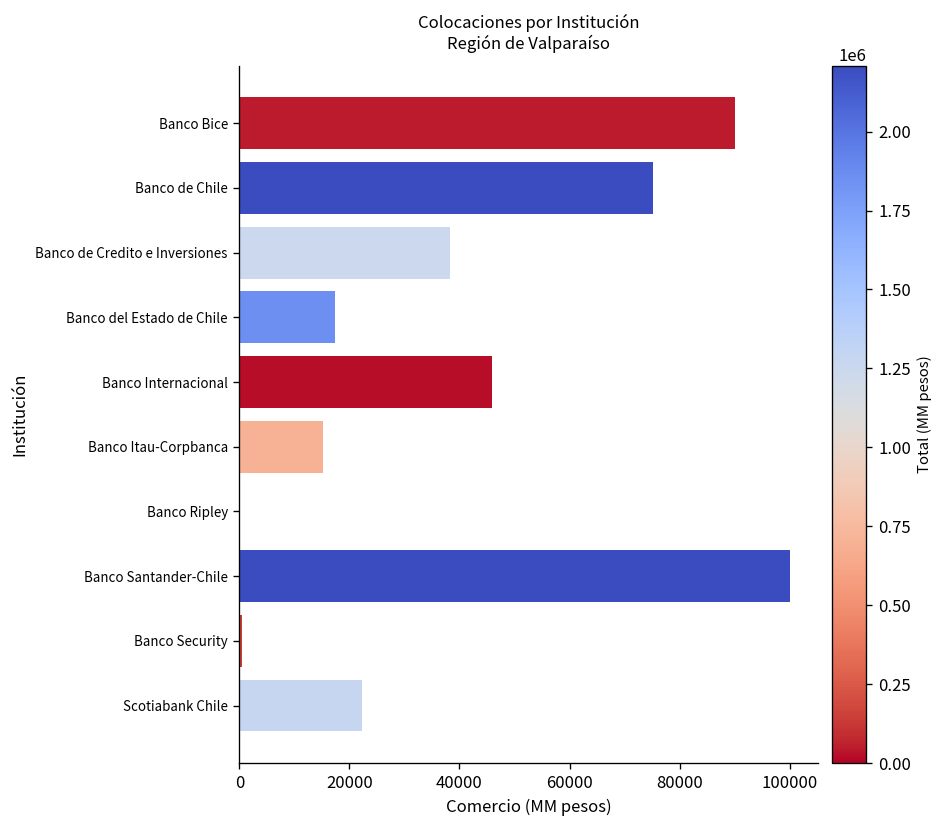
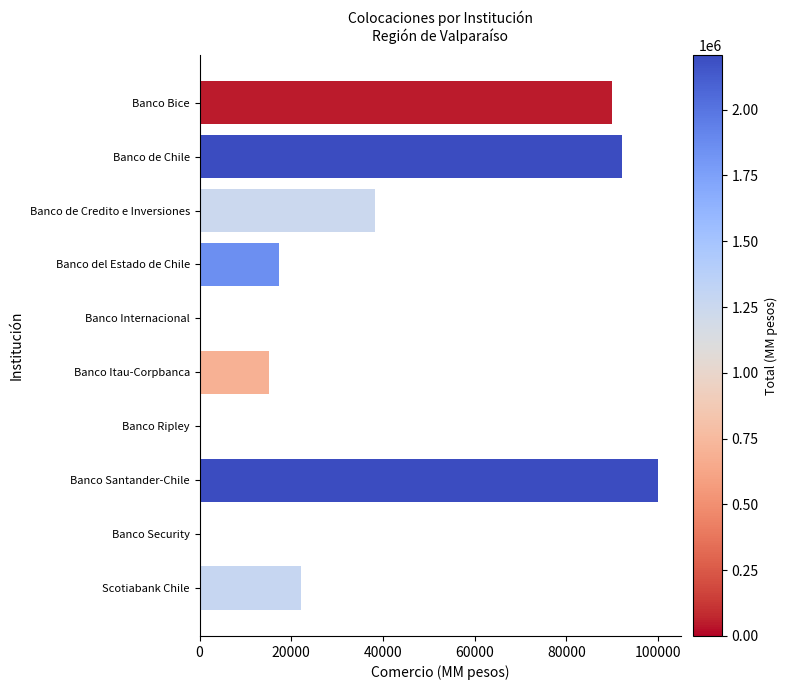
  {
    "Banco Bice": 90000,
-   "Banco de Chile": 75000,
+   "Banco de Chile": 92000,
    "Banco de Credito e Inversiones": 38000,
    "Banco del Estado de Chile": 17000,
-   "Banco Internacional": 46000,
+   "Banco Internacional": 0,
    "Banco Itau-Corpbanca": 15000,
    "Banco Santander-Chile": 100000,
    "Scotiabank Chile": 22000
  }
